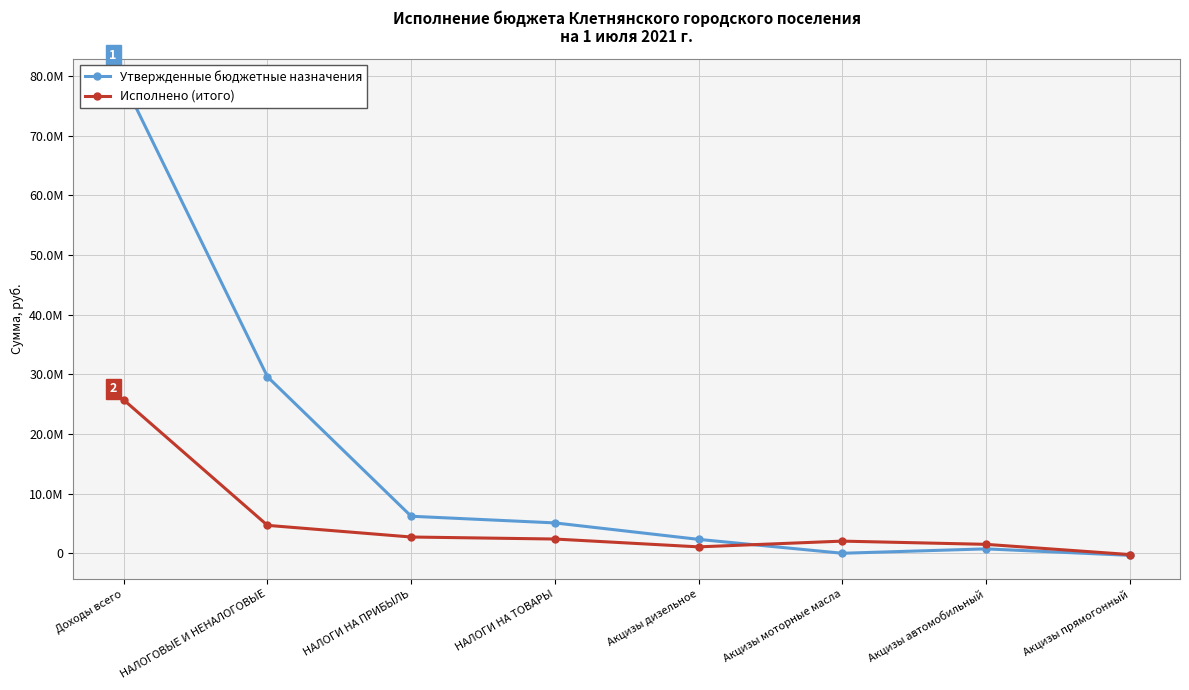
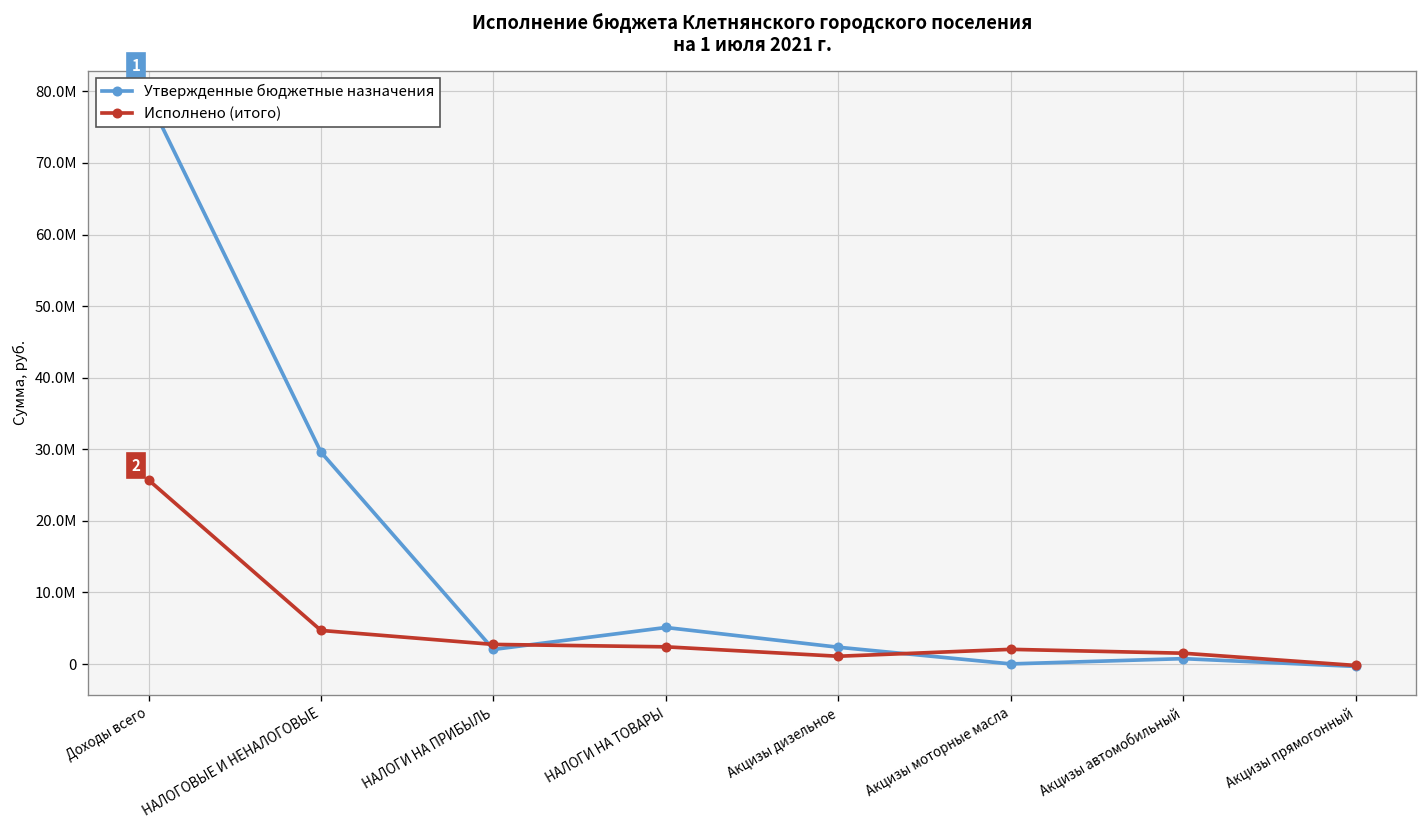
  {
    "Утвержденные бюджетные назначения": {
      "НАЛОГОВЫЕ И НЕНАЛОГОВЫЕ": 30000000,
-     "НАЛОГИ НА ПРИБЫЛЬ": 6000000,
+     "НАЛОГИ НА ПРИБЫЛЬ": 2000000,
      "НАЛОГИ НА ТОВАРЫ": 5000000,
      "Акцизы дизельное": 2000000,
      "Акцизы моторные масла": 0,
      "Акцизы автомобильный": 1000000
    },
    "Исполнено (итого)": {
      "НАЛОГОВЫЕ И НЕНАЛОГОВЫЕ": 5000000,
      "НАЛОГИ НА ПРИБЫЛЬ": 3000000,
      "НАЛОГИ НА ТОВАРЫ": 2000000,
      "Акцизы дизельное": 1000000,
      "Акцизы моторные масла": 2000000,
      "Акцизы автомобильный": 2000000
    }
  }
